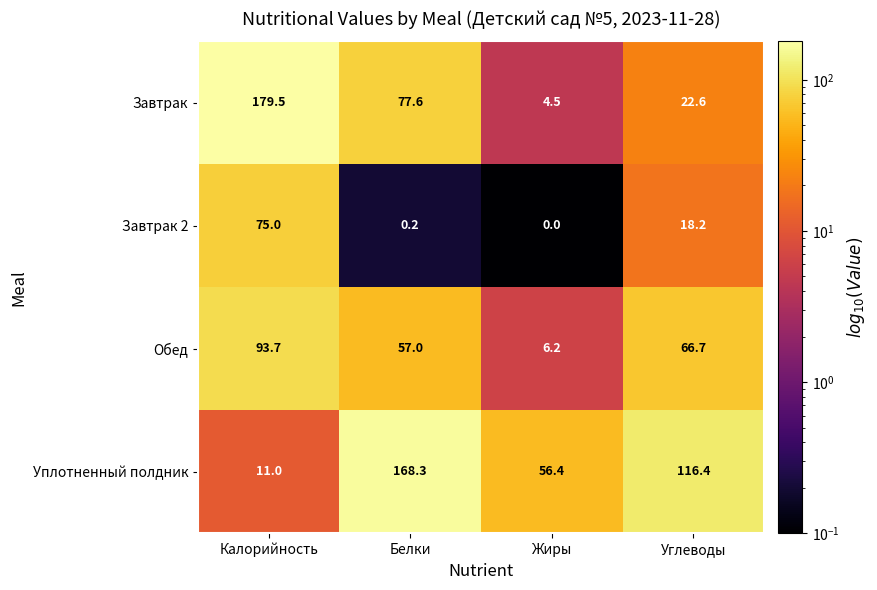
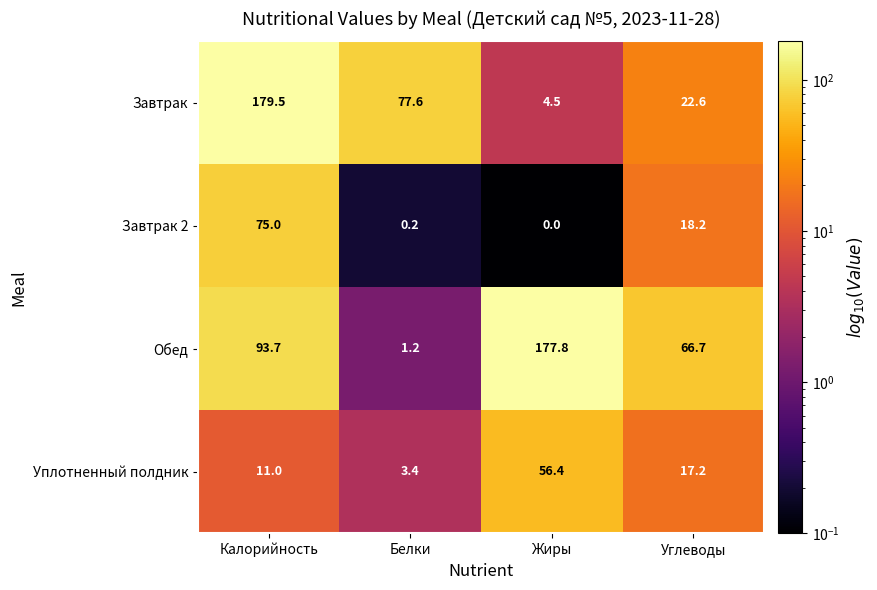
  {
    "Завтрак": {
      "Калорийность": 179.5,
      "Белки": 77.6,
      "Жиры": 4.5,
      "Углеводы": 22.6
    },
    "Завтрак 2": {
      "Калорийность": 75.0,
      "Белки": 0.2,
      "Жиры": 0.0,
      "Углеводы": 18.2
    },
    "Обед": {
      "Калорийность": 93.7,
-     "Белки": 57.0,
-     "Жиры": 6.2,
+     "Белки": 1.2,
+     "Жиры": 177.8,
      "Углеводы": 66.7
    },
    "Уплотненный полдник": {
      "Калорийность": 11.0,
-     "Белки": 168.3,
+     "Белки": 3.4,
      "Жиры": 56.4,
-     "Углеводы": 116.4
+     "Углеводы": 17.2
    }
  }
